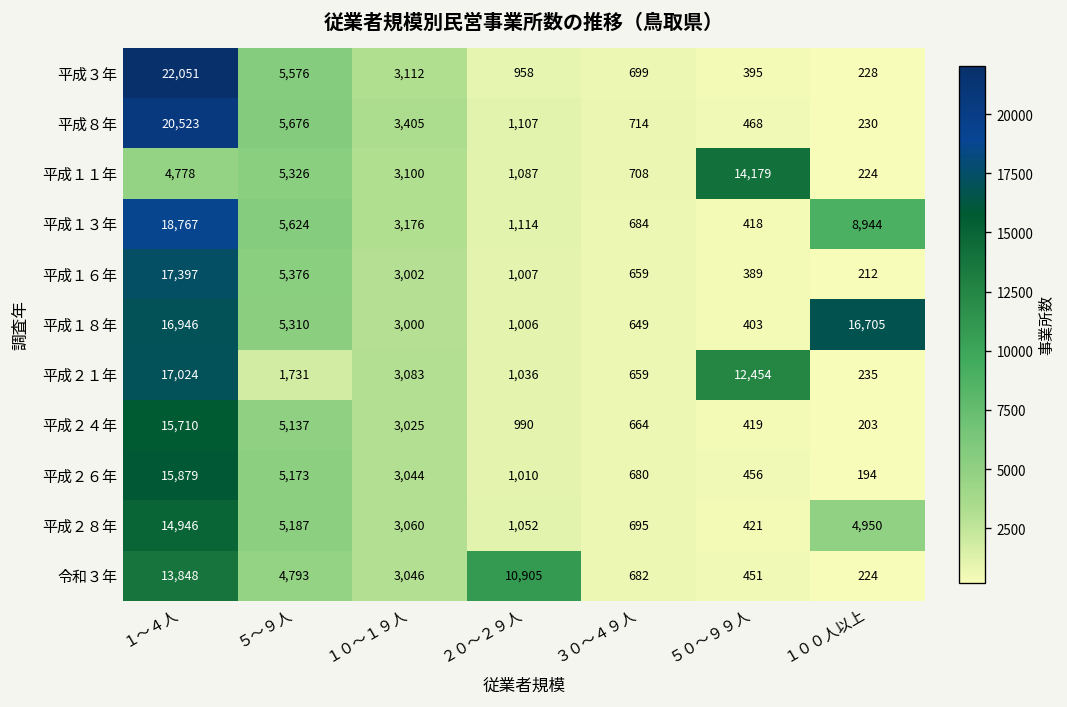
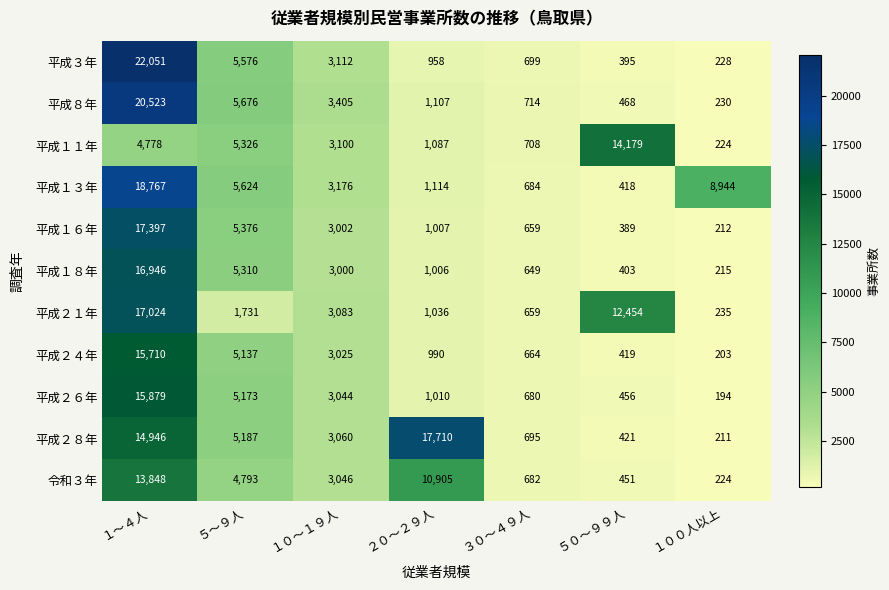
  {
    "平成３年": {
      "１～４人": "22,051",
      "５～９人": "5,576",
      "１０～１９人": "3,112",
      "２０～２９人": "958",
      "３０～４９人": "699",
      "５０～９９人": "395",
      "１００人以上": "228"
    },
    "平成８年": {
      "１～４人": "20,523",
      "５～９人": "5,676",
      "１０～１９人": "3,405",
      "２０～２９人": "1,107",
      "３０～４９人": "714",
      "５０～９９人": "468",
      "１００人以上": "230"
    },
    "平成１１年": {
      "１～４人": "4,778",
      "５～９人": "5,326",
      "１０～１９人": "3,100",
      "２０～２９人": "1,087",
      "３０～４９人": "708",
      "５０～９９人": "14,179",
      "１００人以上": "224"
    },
    "平成１３年": {
      "１～４人": "18,767",
      "５～９人": "5,624",
      "１０～１９人": "3,176",
      "２０～２９人": "1,114",
      "３０～４９人": "684",
      "５０～９９人": "418",
      "１００人以上": "8,944"
    },
    "平成１６年": {
      "１～４人": "17,397",
      "５～９人": "5,376",
      "１０～１９人": "3,002",
      "２０～２９人": "1,007",
      "３０～４９人": "659",
      "５０～９９人": "389",
      "１００人以上": "212"
    },
    "平成１８年": {
      "１～４人": "16,946",
      "５～９人": "5,310",
      "１０～１９人": "3,000",
      "２０～２９人": "1,006",
      "３０～４９人": "649",
      "５０～９９人": "403",
-     "１００人以上": "16,705"
+     "１００人以上": "215"
    },
    "平成２１年": {
      "１～４人": "17,024",
      "５～９人": "1,731",
      "１０～１９人": "3,083",
      "２０～２９人": "1,036",
      "３０～４９人": "659",
      "５０～９９人": "12,454",
      "１００人以上": "235"
    },
    "平成２４年": {
      "１～４人": "15,710",
      "５～９人": "5,137",
      "１０～１９人": "3,025",
      "２０～２９人": "990",
      "３０～４９人": "664",
      "５０～９９人": "419",
      "１００人以上": "203"
    },
    "平成２６年": {
      "１～４人": "15,879",
      "５～９人": "5,173",
      "１０～１９人": "3,044",
      "２０～２９人": "1,010",
      "３０～４９人": "680",
      "５０～９９人": "456",
      "１００人以上": "194"
    },
    "平成２８年": {
      "１～４人": "14,946",
      "５～９人": "5,187",
      "１０～１９人": "3,060",
-     "２０～２９人": "1,052",
+     "２０～２９人": "17,710",
      "３０～４９人": "695",
      "５０～９９人": "421",
-     "１００人以上": "4,950"
+     "１００人以上": "211"
    },
    "令和３年": {
      "１～４人": "13,848",
      "５～９人": "4,793",
      "１０～１９人": "3,046",
      "２０～２９人": "10,905",
      "３０～４９人": "682",
      "５０～９９人": "451",
      "１００人以上": "224"
    }
  }
